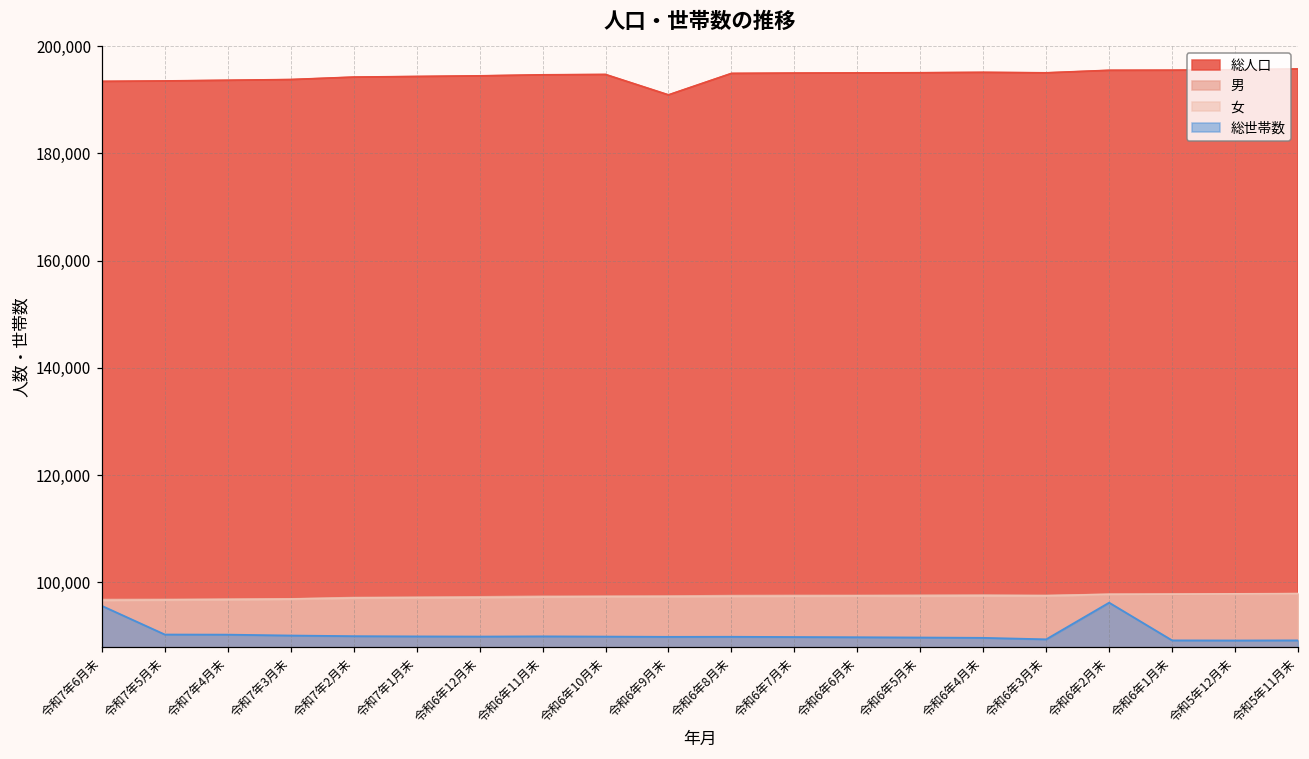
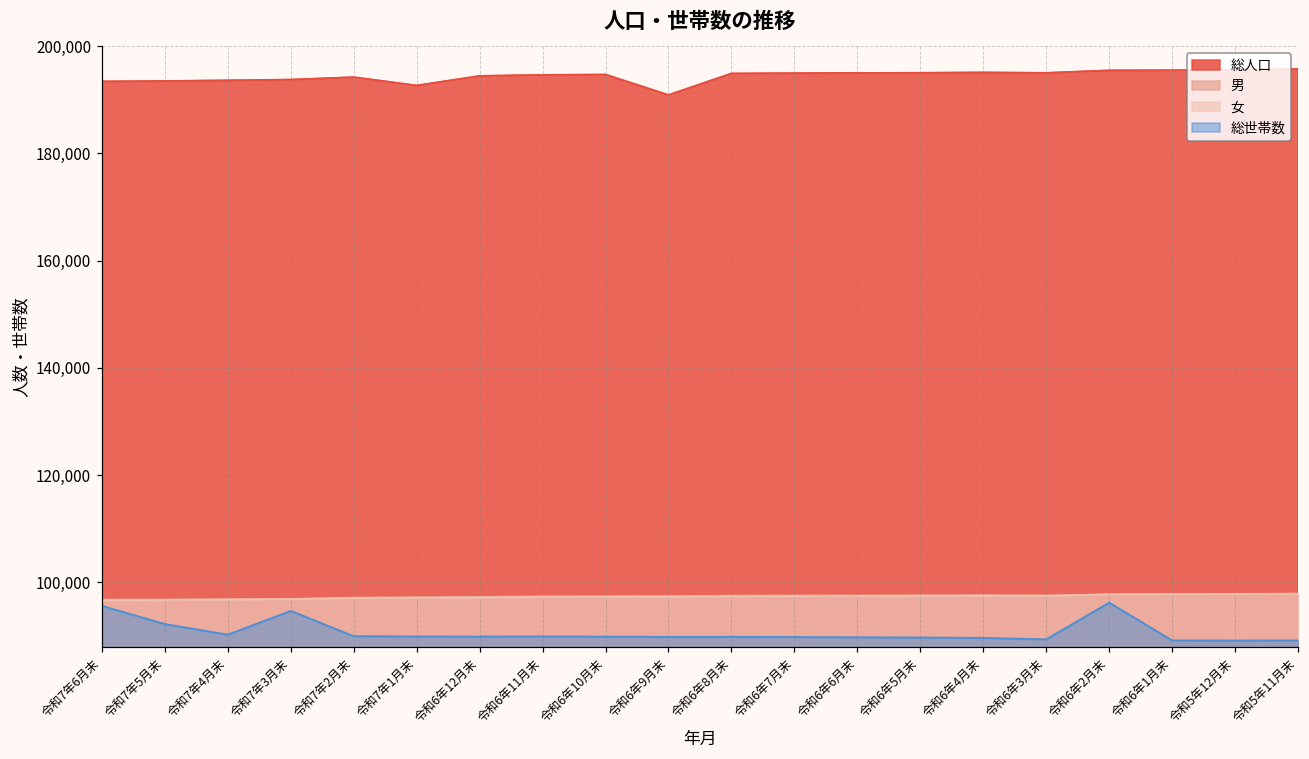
  {
    "総人口": {
      "令和7年6月末": "193,000",
      "令和7年5月末": "193,000",
      "令和7年4月末": "194,000",
      "令和7年3月末": "194,000",
      "令和7年2月末": "194,000",
-     "令和7年1月末": "194,000",
+     "令和7年1月末": "193,000",
      "令和6年12月末": "194,000",
      "令和6年11月末": "195,000",
      "令和6年10月末": "195,000",
      "令和6年9月末": "191,000",
      "令和6年8月末": "195,000",
      "令和6年7月末": "195,000",
      "令和6年6月末": "195,000",
      "令和6年5月末": "195,000",
      "令和6年4月末": "195,000",
      "令和6年3月末": "195,000",
      "令和6年2月末": "195,000",
      "令和6年1月末": "196,000",
      "令和5年11月末": "196,000"
    },
    "総世帯数": {
      "令和7年6月末": "96,000",
-     "令和7年5月末": "90,000",
+     "令和7年5月末": "92,000",
      "令和7年4月末": "90,000",
-     "令和7年3月末": "90,000",
+     "令和7年3月末": "95,000",
      "令和7年2月末": "90,000",
      "令和7年1月末": "90,000",
      "令和6年12月末": "90,000",
      "令和6年11月末": "90,000",
      "令和6年10月末": "90,000",
      "令和6年9月末": "90,000",
      "令和6年8月末": "90,000",
      "令和6年7月末": "90,000",
      "令和6年6月末": "90,000",
      "令和6年5月末": "90,000",
      "令和6年4月末": "90,000",
      "令和6年3月末": "89,000",
      "令和6年2月末": "96,000",
      "令和6年1月末": "89,000",
      "令和5年12月末": "89,000",
      "令和5年11月末": "89,000"
    }
  }
